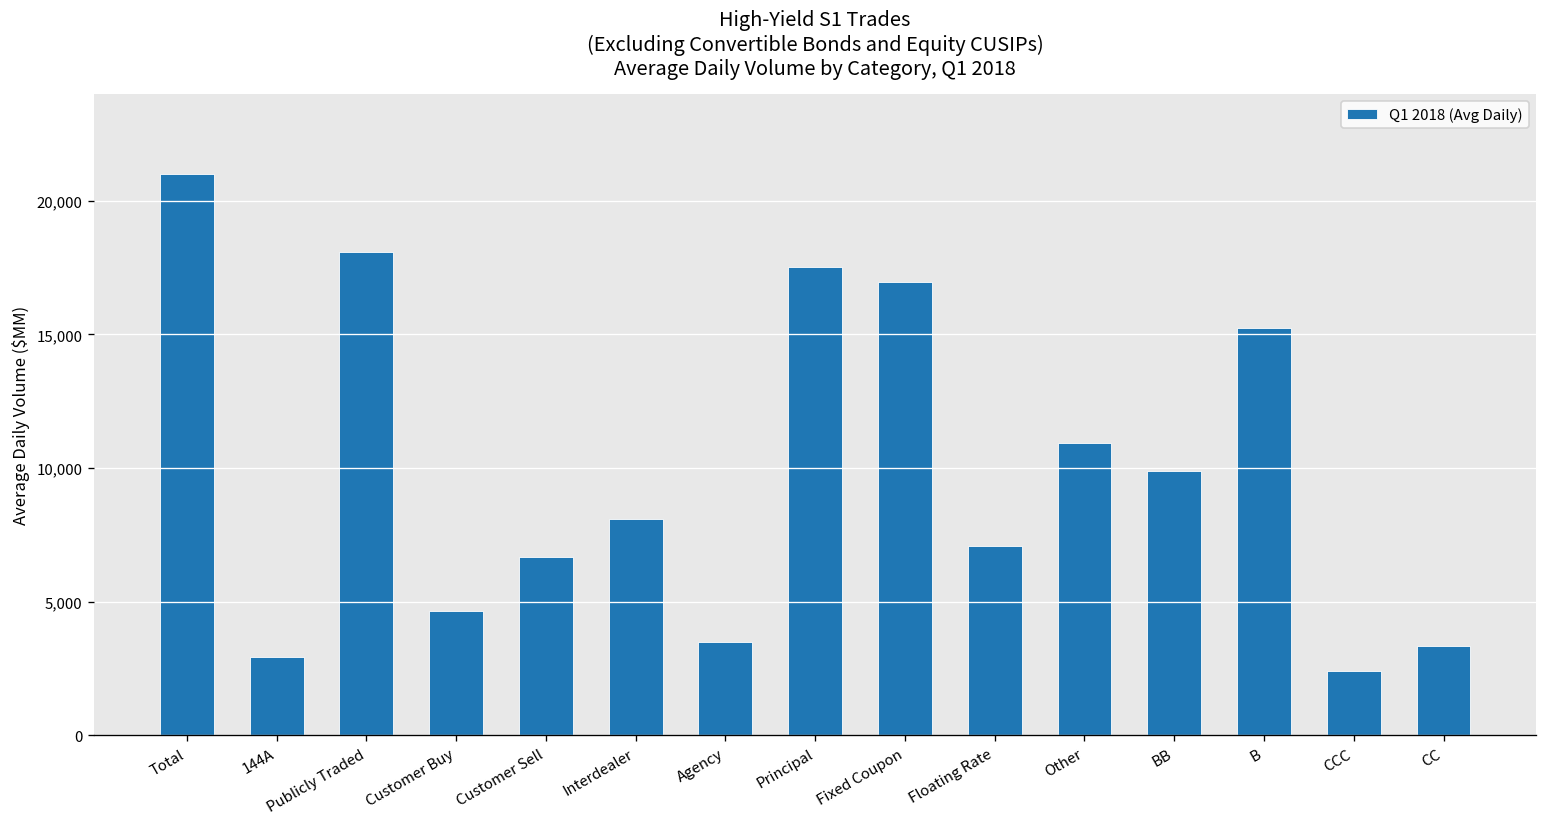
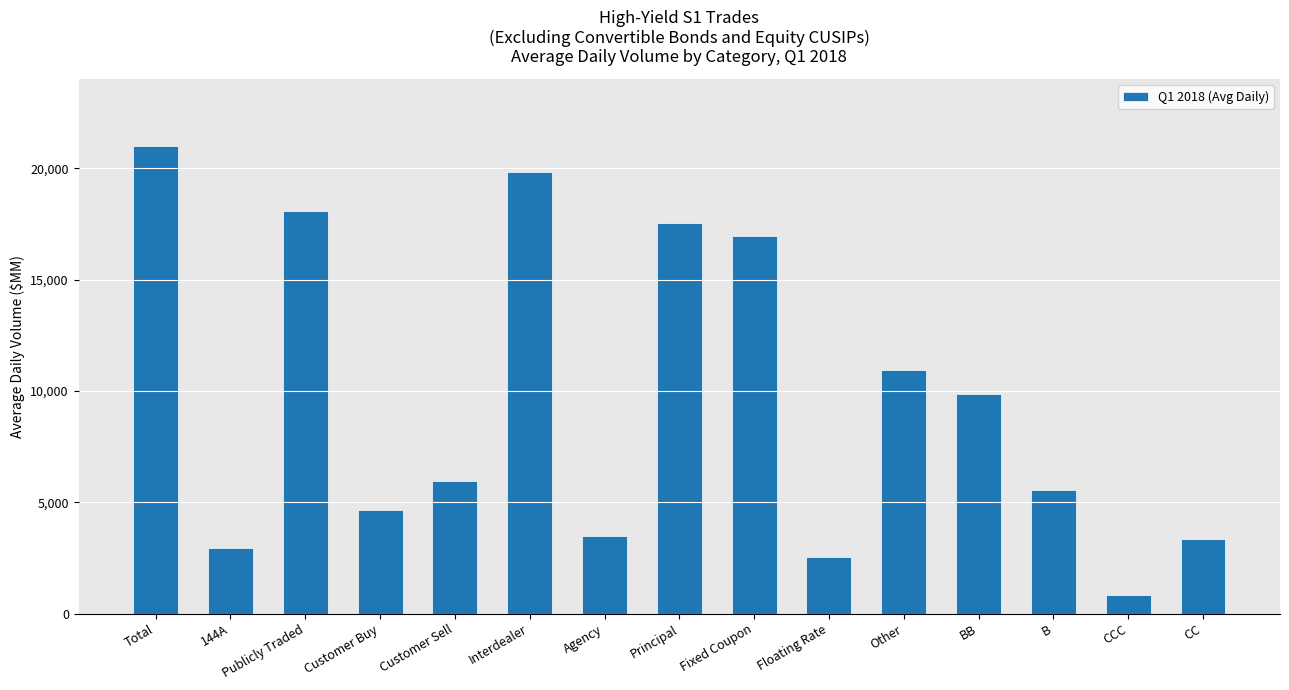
  {
    "Total": "21,000",
    "144A": "2,900",
    "Publicly Traded": "18,100",
    "Customer Buy": "4,600",
-   "Customer Sell": "6,700",
-   "Interdealer": "8,100",
+   "Customer Sell": "6,000",
+   "Interdealer": "19,900",
    "Agency": "3,500",
    "Principal": "17,500",
    "Fixed Coupon": "16,900",
-   "Floating Rate": "7,100",
+   "Floating Rate": "2,500",
    "Other": "10,900",
    "BB": "9,900",
-   "B": "15,200",
-   "CCC": "2,400",
+   "B": "5,500",
+   "CCC": "800",
    "CC": "3,300"
  }
